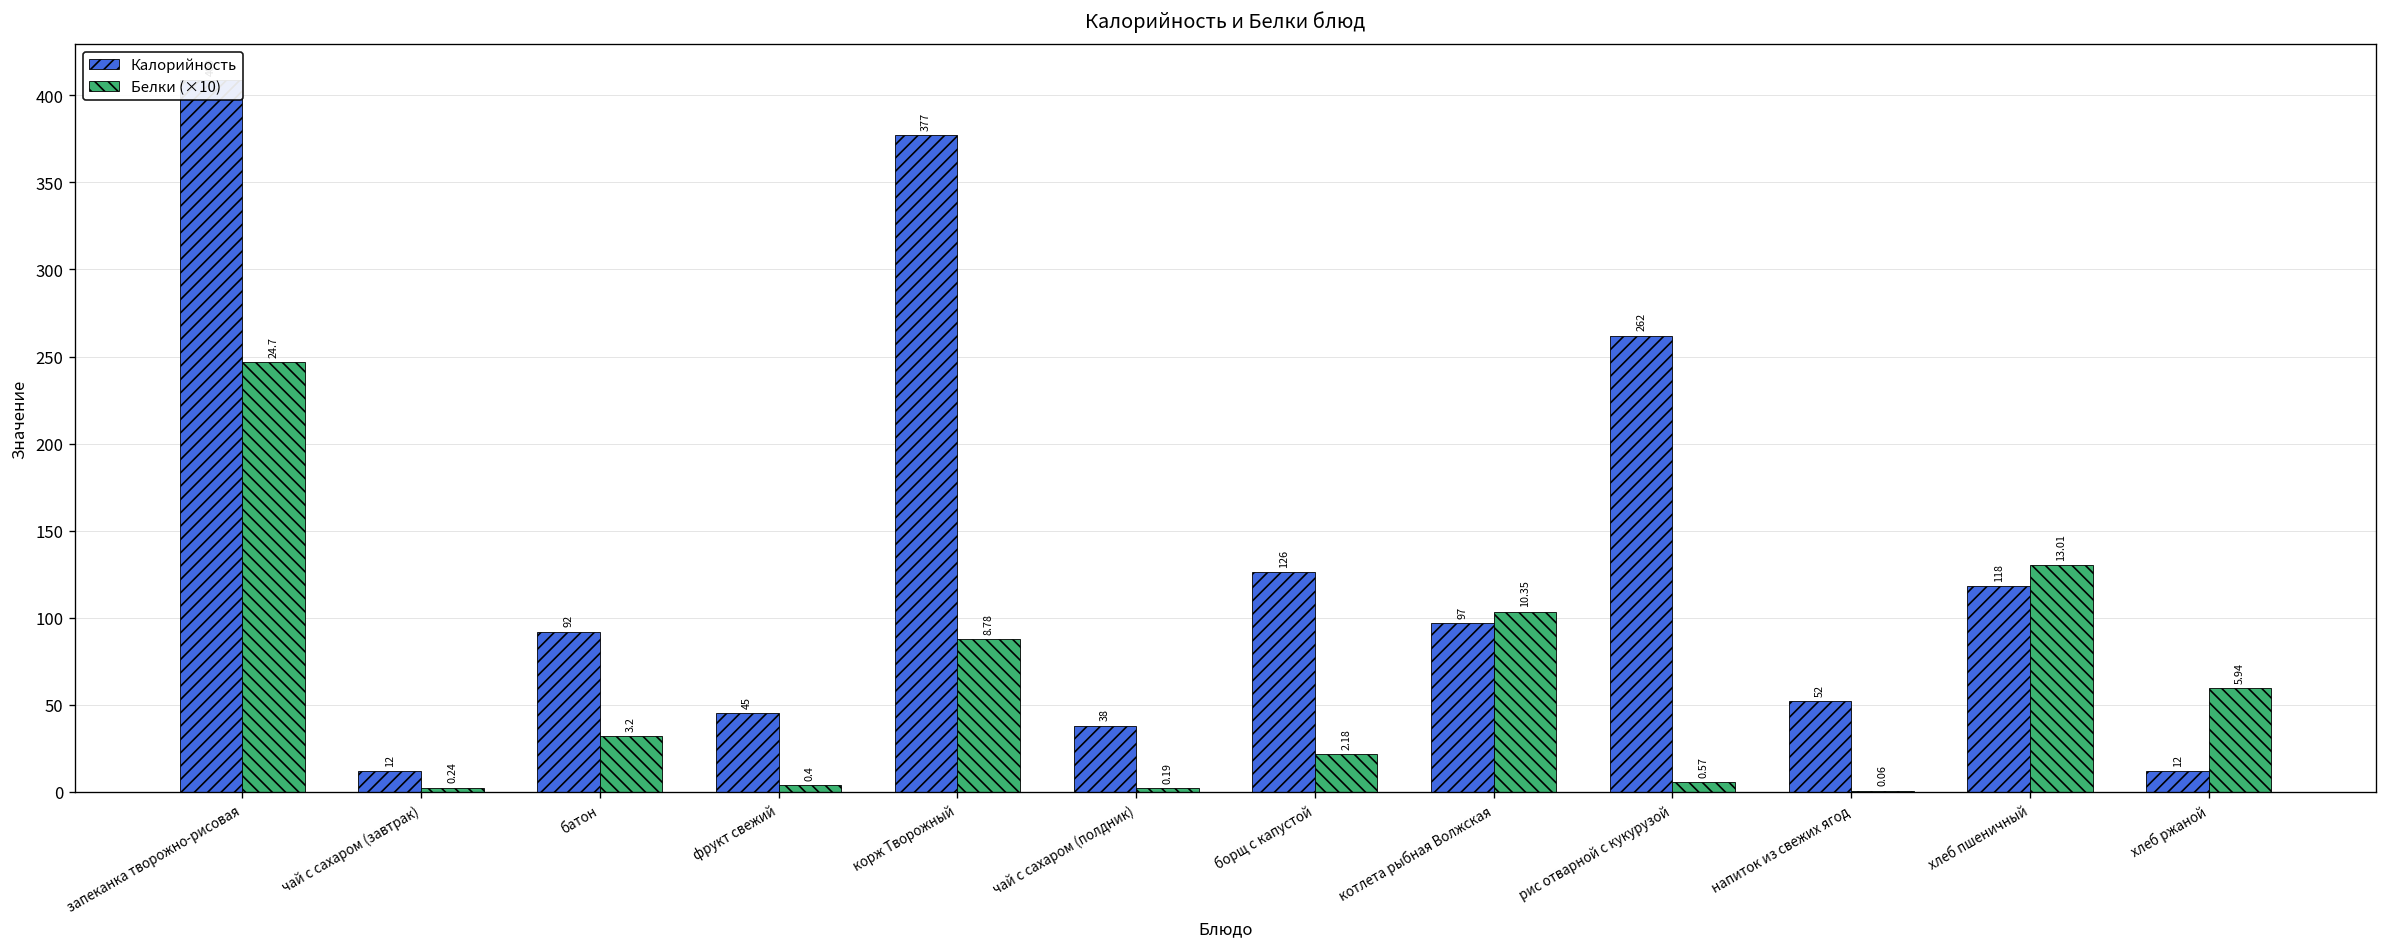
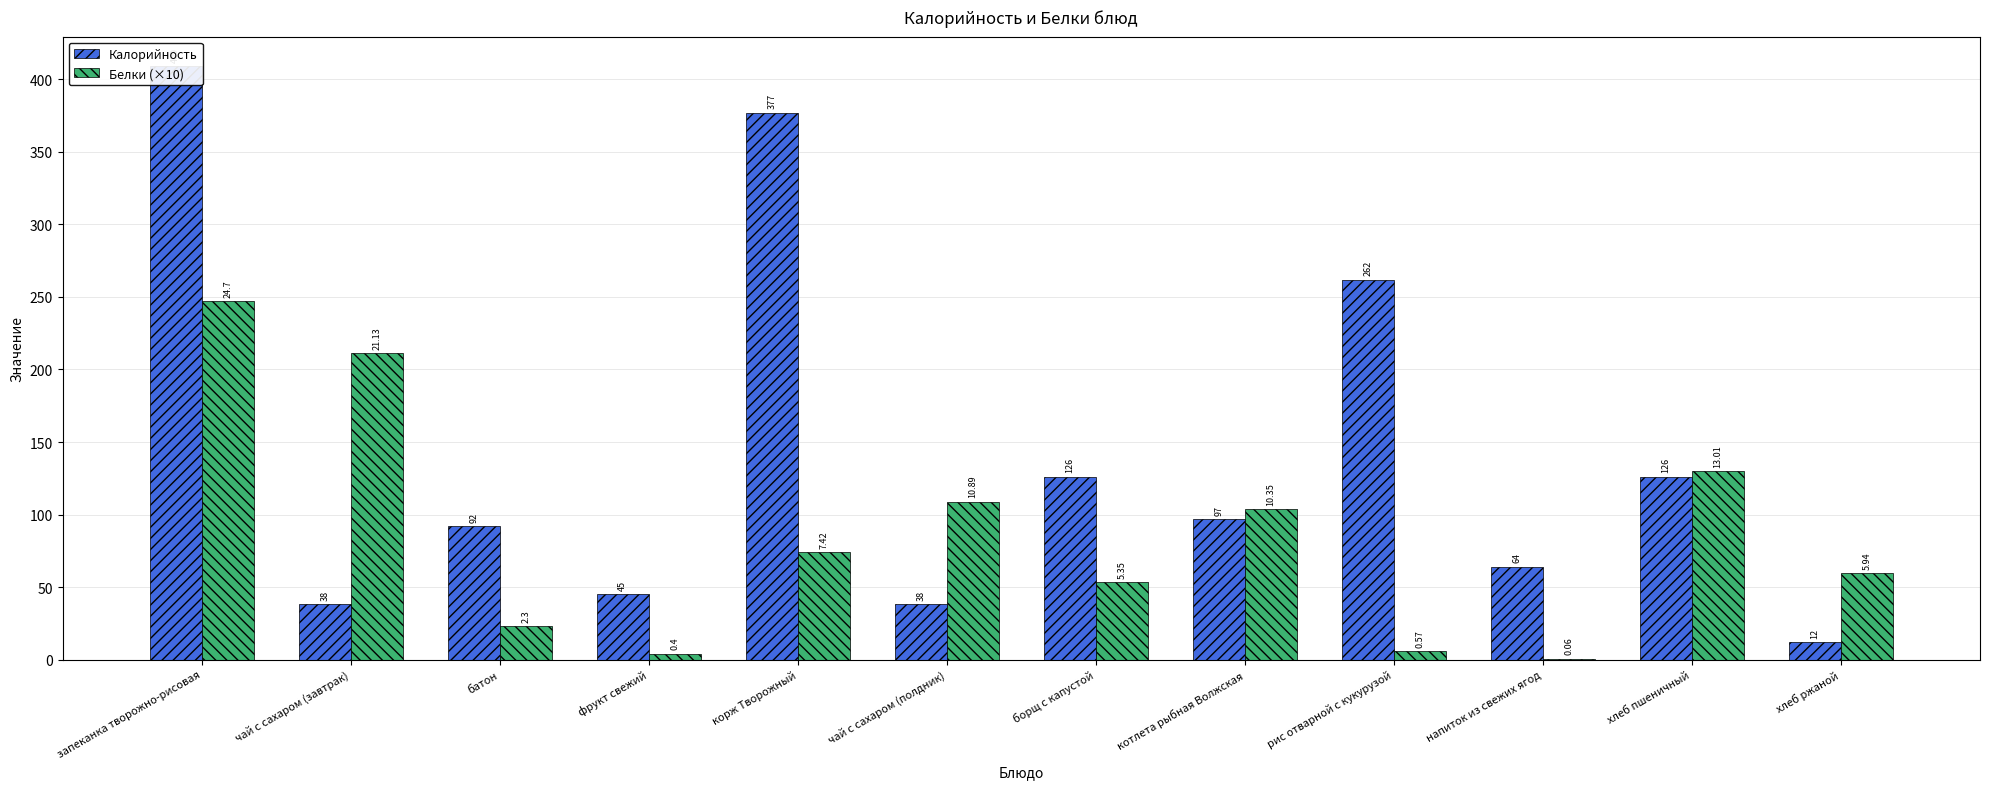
  {
    "Калорийность": {
-     "чай с сахаром (завтрак)": 12,
+     "чай с сахаром (завтрак)": 38,
      "батон": 92,
      "фрукт свежий": 45,
      "корж Творожный": 377,
      "чай с сахаром (полдник)": 38,
      "борщ с капустой": 126,
      "котлета рыбная Волжская": 97,
      "рис отварной с кукурузой": 262,
-     "напиток из свежих ягод": 52,
-     "хлеб пшеничный": 118,
+     "напиток из свежих ягод": 64,
+     "хлеб пшеничный": 126,
      "хлеб ржаной": 12
    },
    "Белки (×10)": {
-     "чай с сахаром (завтрак)": 0.24,
-     "батон": 3.2,
-     "корж Творожный": 8.78,
-     "чай с сахаром (полдник)": 0.19,
-     "борщ с капустой": 2.18
+     "чай с сахаром (завтрак)": 21.13,
+     "батон": 2.3,
+     "корж Творожный": 7.42,
+     "чай с сахаром (полдник)": 10.89,
+     "борщ с капустой": 5.35
    }
  }
